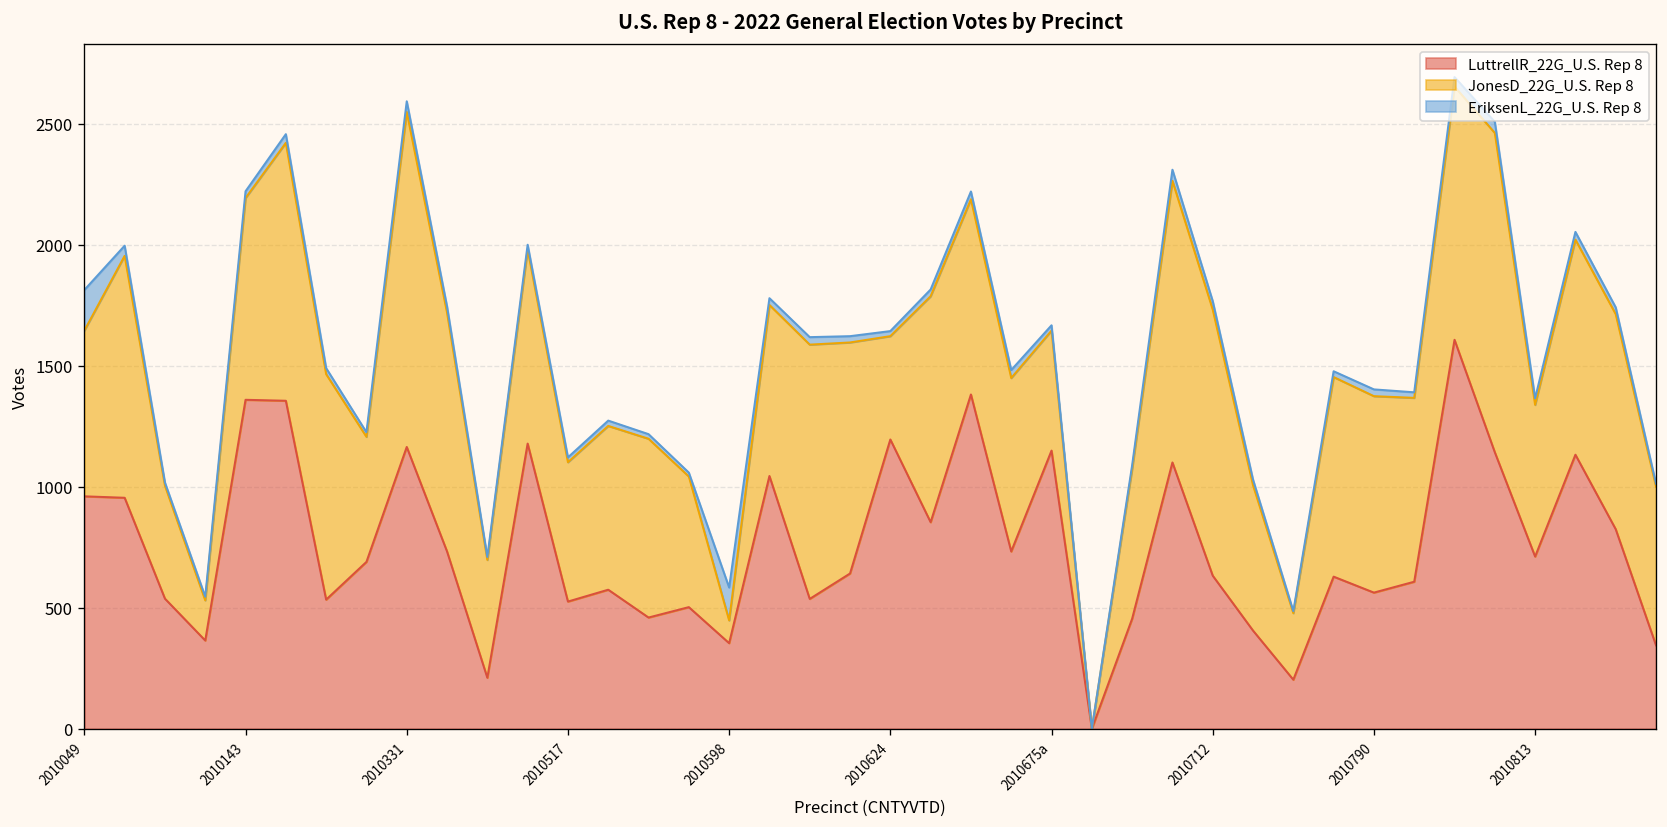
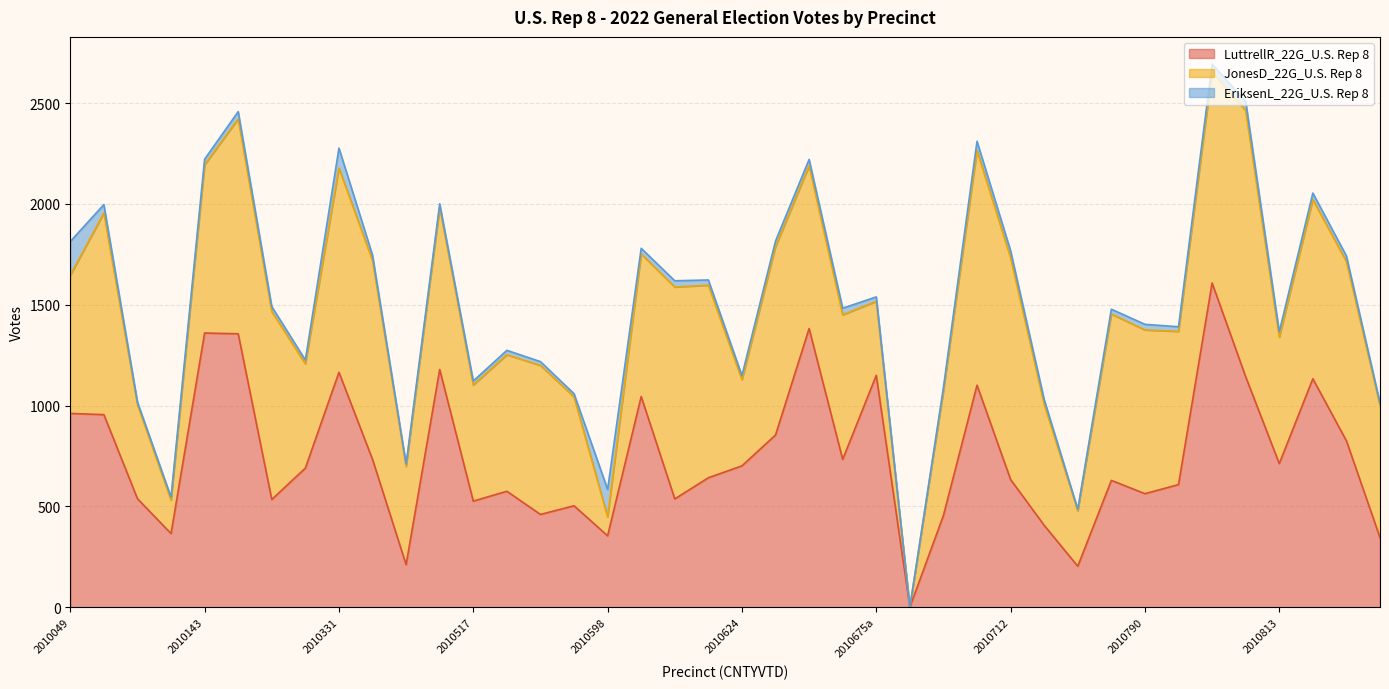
  {
    "LuttrellR_22G_U.S. Rep 8": {
      "2010049": 960,
      "2010143": 1360,
      "2010331": 1170,
      "2010517": 530,
      "2010598": 350,
-     "2010624": 1200,
+     "2010624": 700,
      "2010675a": 1150,
      "2010712": 630,
      "2010790": 560,
      "2010813": 710
    },
    "JonesD_22G_U.S. Rep 8": {
      "2010049": 690,
      "2010143": 830,
-     "2010331": 1390,
+     "2010331": 1010,
      "2010517": 580,
      "2010598": 90,
      "2010624": 430,
-     "2010675a": 500,
+     "2010675a": 370,
      "2010712": 1100,
      "2010790": 810,
      "2010813": 630
    },
    "EriksenL_22G_U.S. Rep 8": {
      "2010049": 170,
      "2010143": 30,
-     "2010331": 40,
+     "2010331": 100,
      "2010517": 20,
      "2010598": 140,
      "2010624": 20,
      "2010675a": 20,
      "2010712": 40,
      "2010790": 30,
      "2010813": 30
    }
  }
